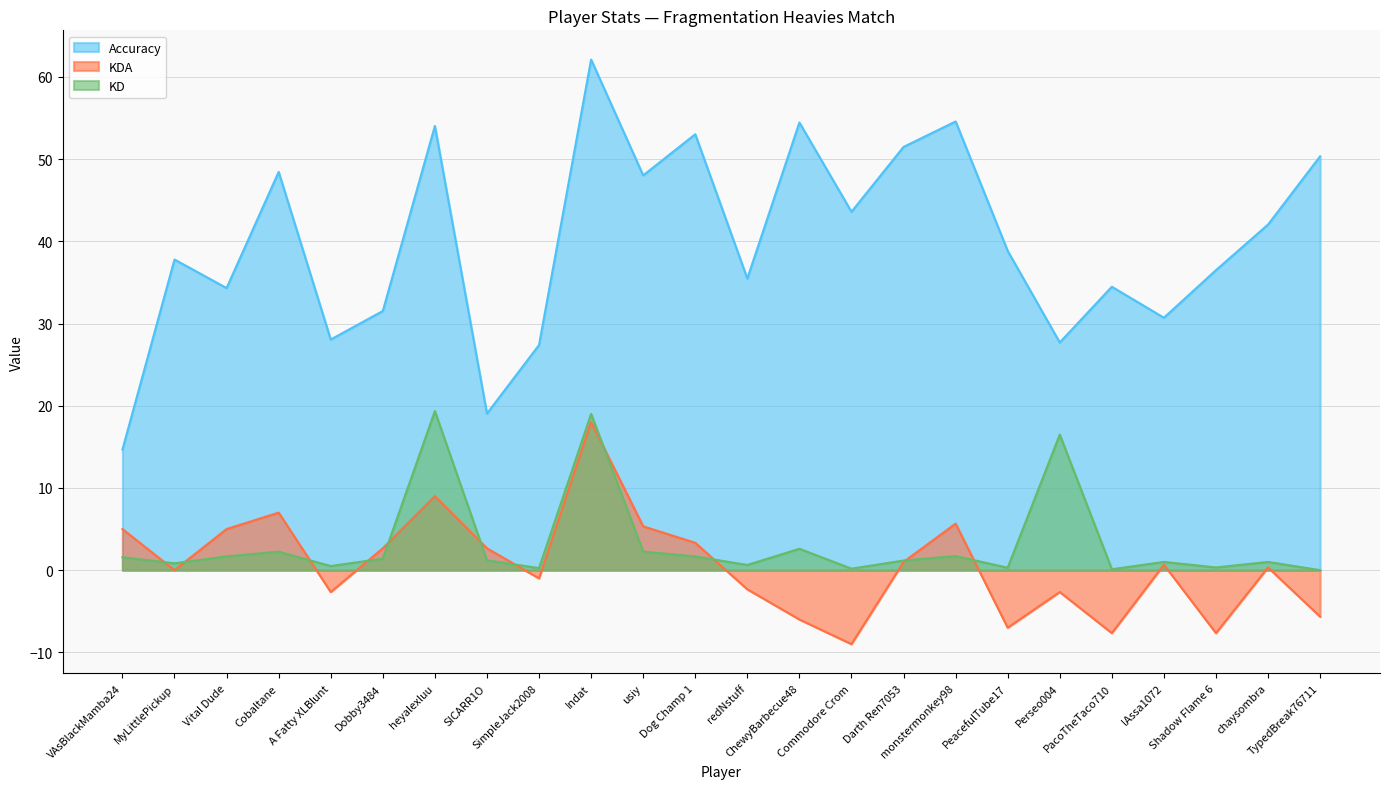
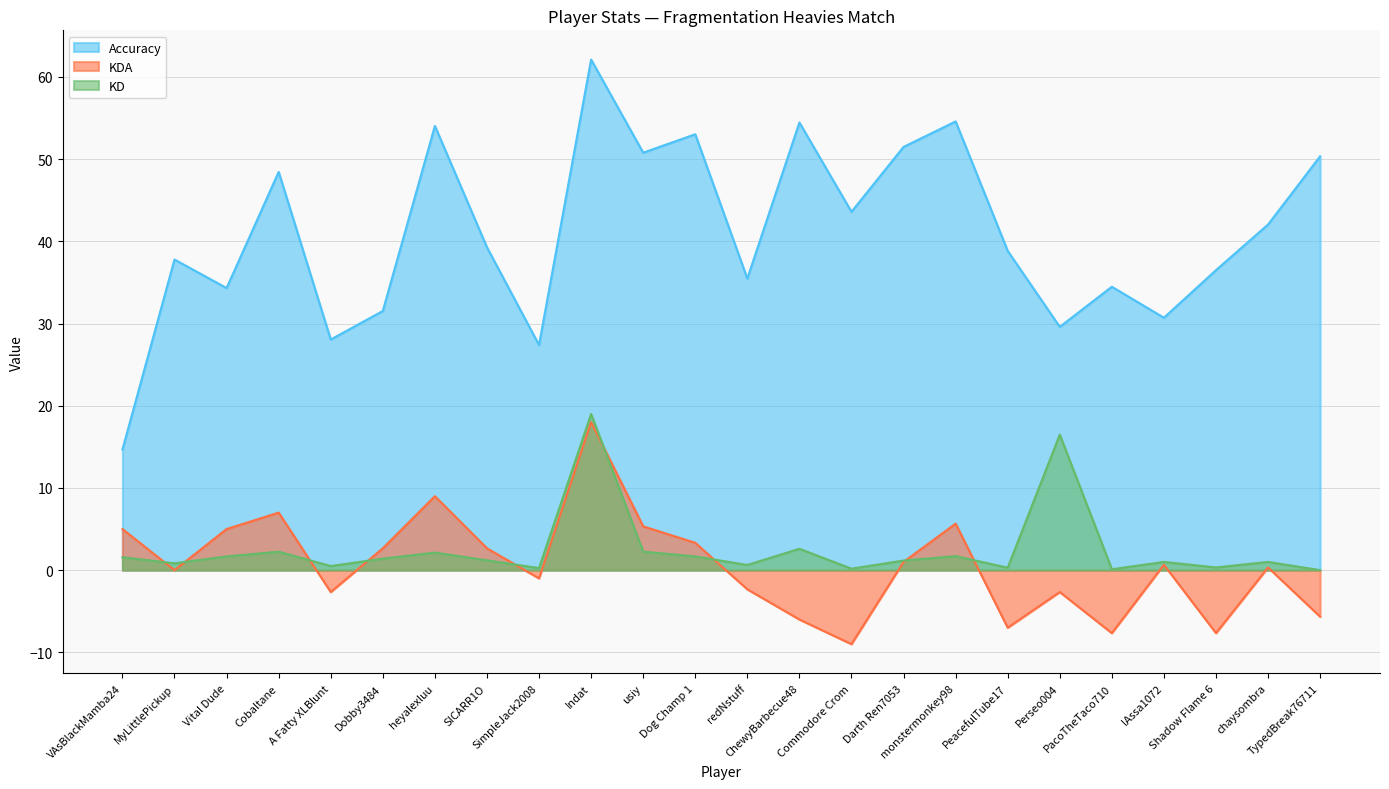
  {
    "Accuracy": {
      "VAsBlackMamba24": 15,
      "MyLittlePickup": 38,
      "Vital Dude": 34,
      "Cobaltane": 48,
      "A Fatty XLBlunt": 28,
      "Dobby3484": 32,
      "heyalexluu": 54,
-     "SICARR1O": 19,
+     "SICARR1O": 39,
      "SimpleJack2008": 27,
      "Indat": 62,
-     "usiy": 48,
+     "usiy": 51,
      "Dog Champ 1": 53,
      "redNstuff": 35,
      "ChewyBarbecue48": 54,
      "Commodore Crom": 44,
      "Darth Ren7053": 51,
      "monstermonkey98": 55,
      "PeacefulTube17": 39,
-     "Perseo004": 28,
+     "Perseo004": 30,
      "PacoTheTaco710": 34,
      "lAssa1072": 31,
      "Shadow Flame 6": 37,
      "chaysombra": 42,
      "TypedBreak76711": 50
    },
    "KD": {
      "VAsBlackMamba24": 2,
      "MyLittlePickup": 1,
      "Vital Dude": 2,
      "Cobaltane": 2,
      "A Fatty XLBlunt": 1,
      "Dobby3484": 1,
-     "heyalexluu": 19,
+     "heyalexluu": 2,
      "SICARR1O": 1,
      "Indat": 19,
      "usiy": 2,
      "Dog Champ 1": 2,
      "redNstuff": 1,
      "ChewyBarbecue48": 3,
      "monstermonkey98": 2,
      "Perseo004": 16,
      "lAssa1072": 1,
      "Shadow Flame 6": 0,
      "chaysombra": 1
    }
  }
